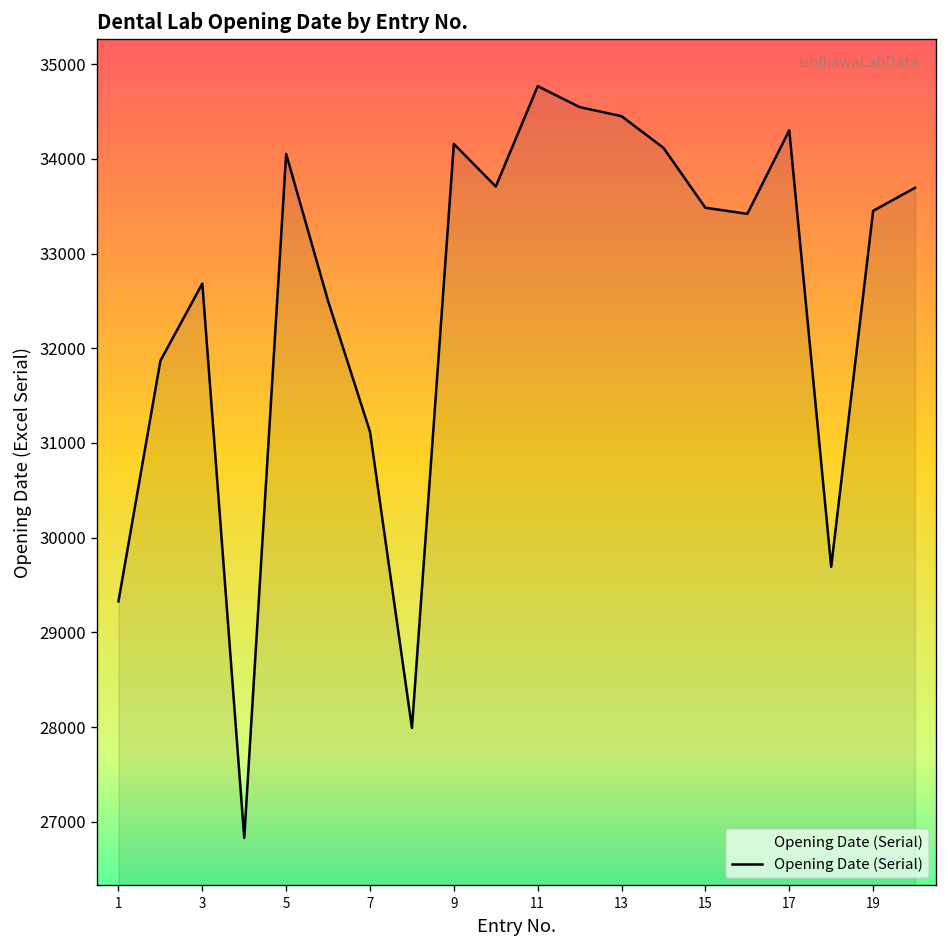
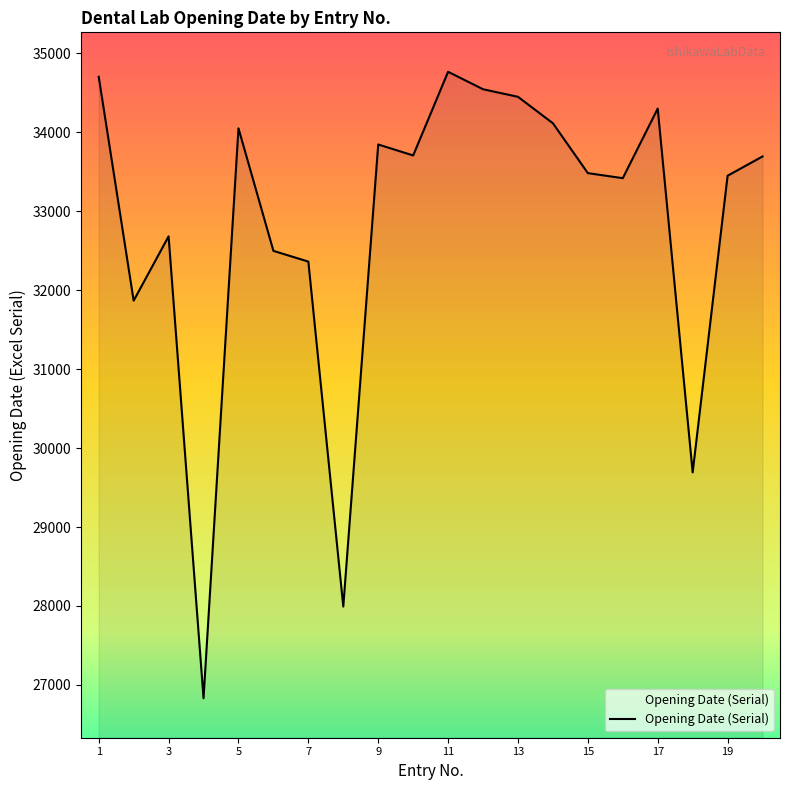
  {
-   "1": 29300,
+   "1": 34700,
    "3": 32700,
    "5": 34100,
-   "7": 31100,
-   "9": 34200,
+   "7": 32400,
+   "9": 33800,
    "11": 34800,
    "13": 34500,
    "15": 33500,
    "17": 34300,
    "19": 33500
  }
